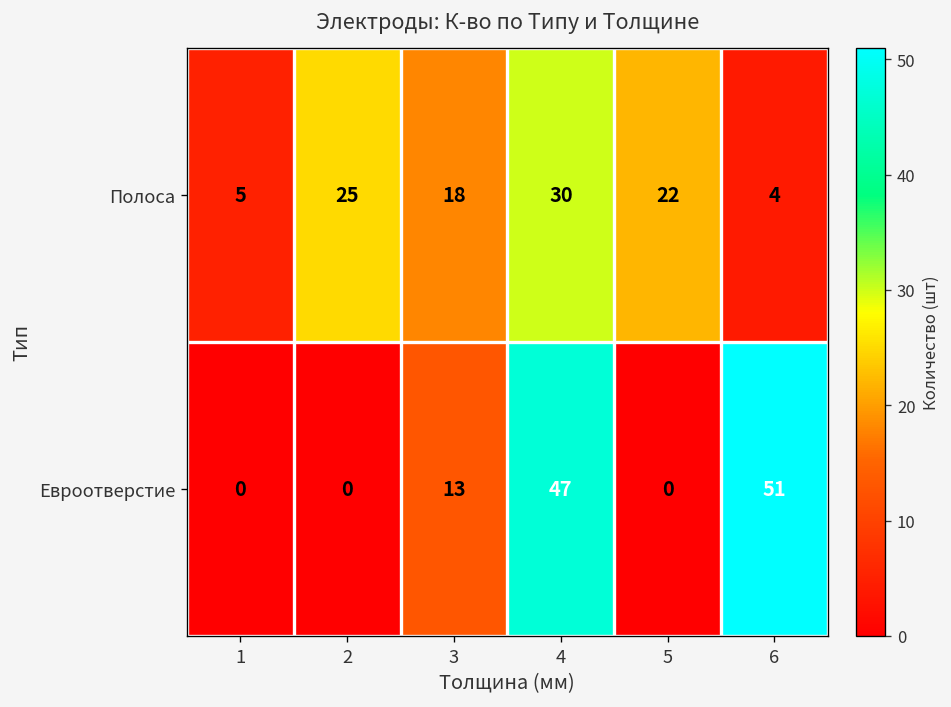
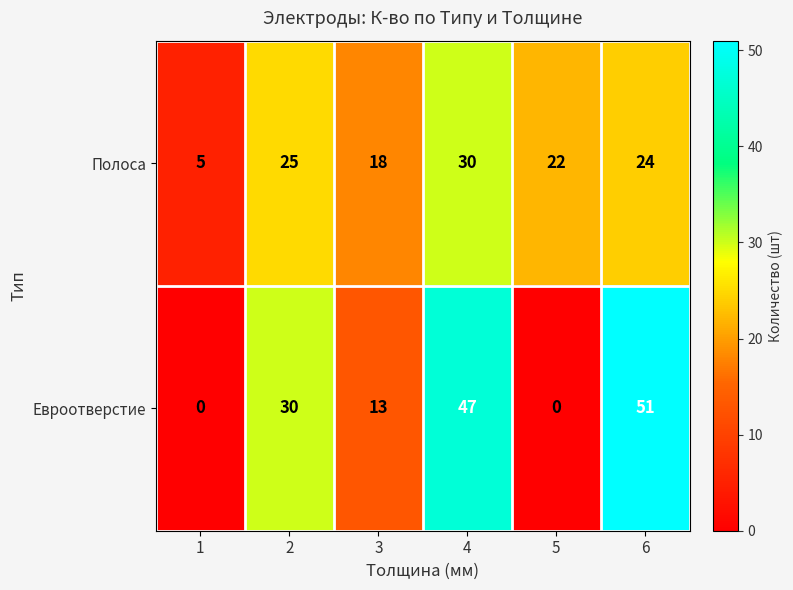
  {
    "Полоса": {
      "1": 5,
      "2": 25,
      "3": 18,
      "4": 30,
      "5": 22,
-     "6": 4
+     "6": 24
    },
    "Евроотверстие": {
      "1": 0,
-     "2": 0,
+     "2": 30,
      "3": 13,
      "4": 47,
      "5": 0,
      "6": 51
    }
  }
